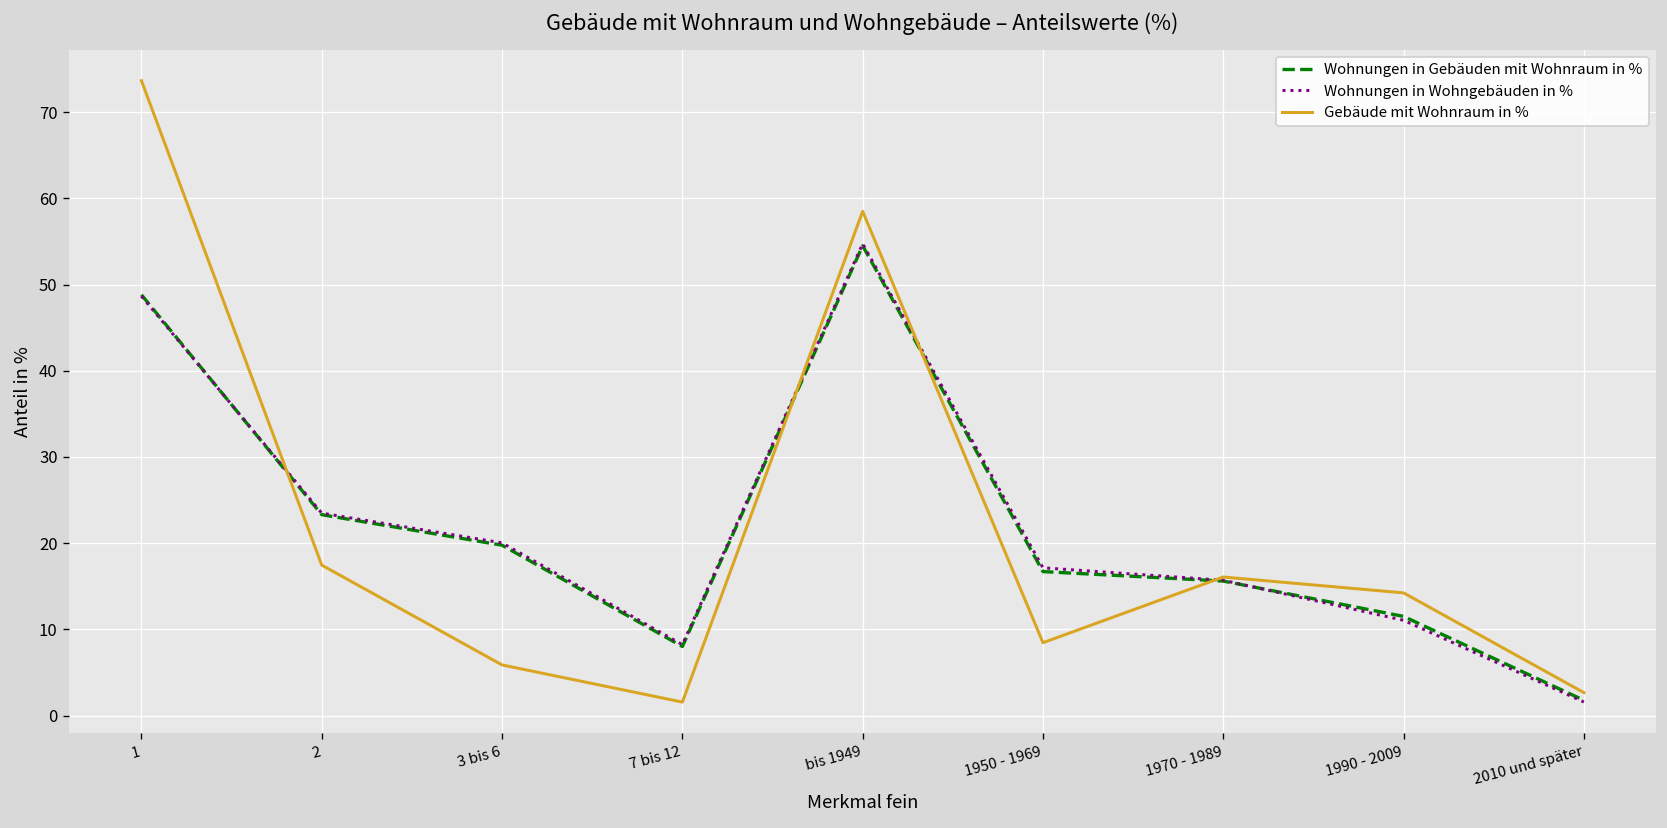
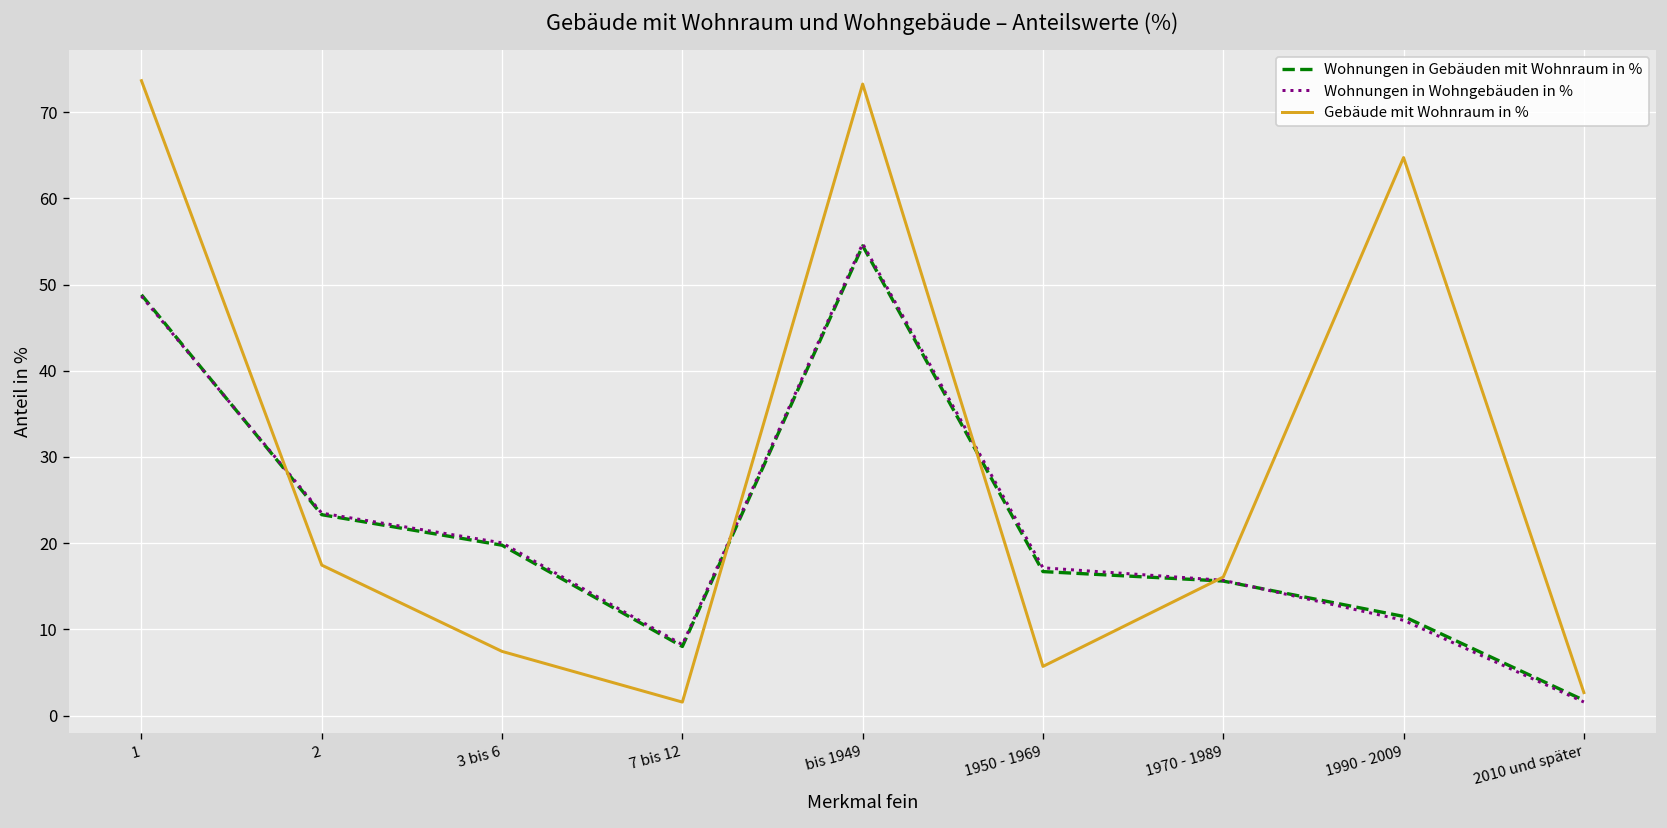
  {
    "Wohnungen in Gebäuden mit Wohnraum in %": {
      "1950 - 1969": 17,
      "1990 - 2009": 12
    },
    "Wohnungen in Wohngebäuden in %": {
      "1950 - 1969": 17,
      "1990 - 2009": 11
    },
    "Gebäude mit Wohnraum in %": {
      "1": 74,
      "2": 17,
-     "3 bis 6": 6,
+     "3 bis 6": 7,
      "7 bis 12": 2,
-     "bis 1949": 58,
-     "1950 - 1969": 8,
+     "bis 1949": 73,
+     "1950 - 1969": 6,
      "1970 - 1989": 16,
-     "1990 - 2009": 14,
+     "1990 - 2009": 65,
      "2010 und später": 3
    }
  }
